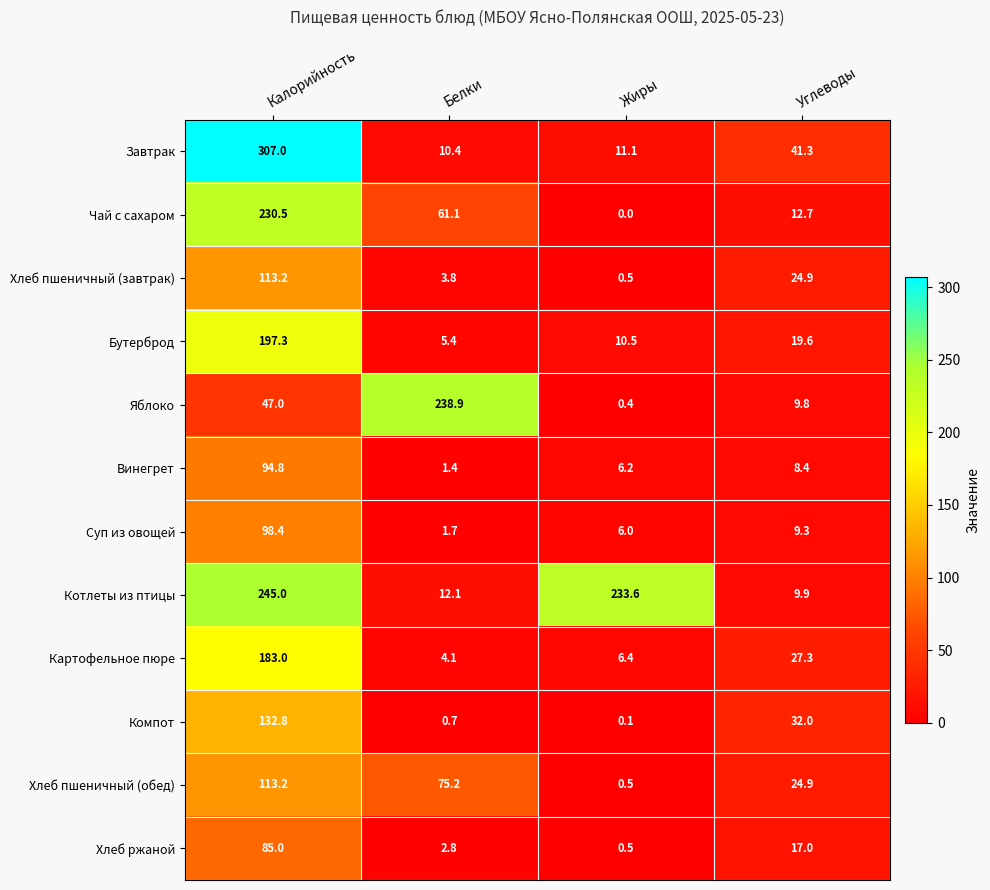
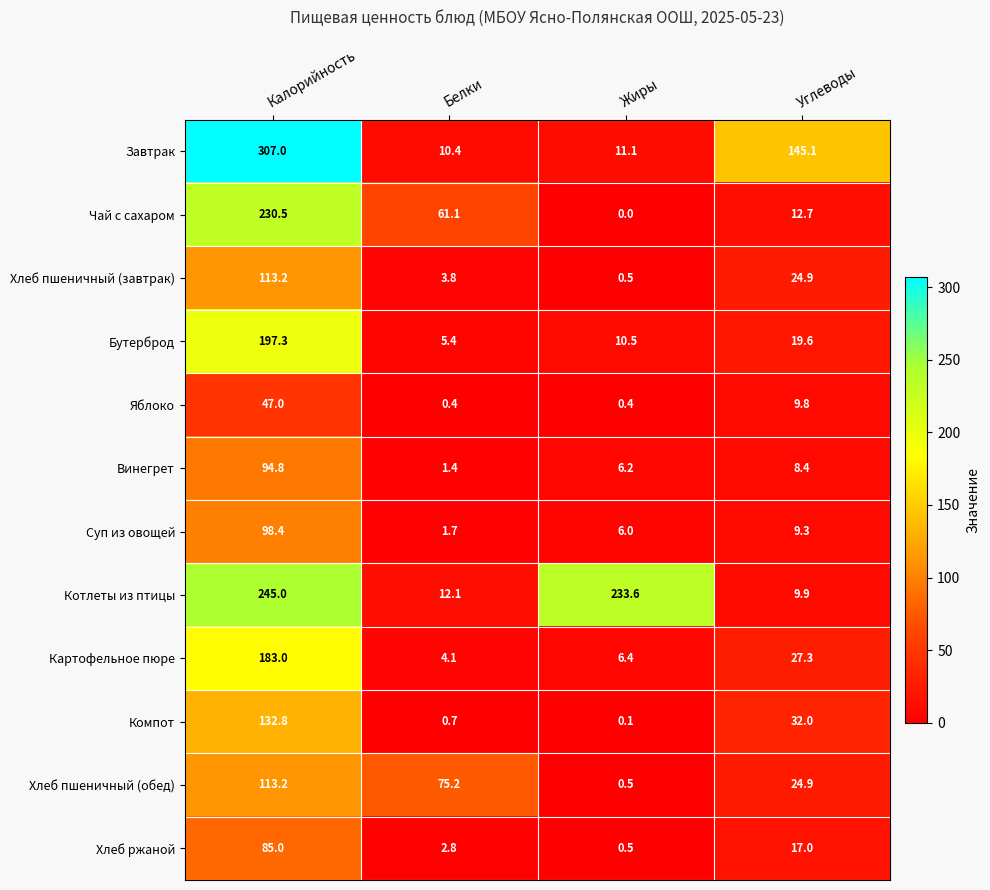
  {
    "Завтрак": {
      "Калорийность": 307.0,
      "Белки": 10.4,
      "Жиры": 11.1,
-     "Углеводы": 41.3
+     "Углеводы": 145.1
    },
    "Чай с сахаром": {
      "Калорийность": 230.5,
      "Белки": 61.1,
      "Жиры": 0.0,
      "Углеводы": 12.7
    },
    "Хлеб пшеничный (завтрак)": {
      "Калорийность": 113.2,
      "Белки": 3.8,
      "Жиры": 0.5,
      "Углеводы": 24.9
    },
    "Бутерброд": {
      "Калорийность": 197.3,
      "Белки": 5.4,
      "Жиры": 10.5,
      "Углеводы": 19.6
    },
    "Яблоко": {
      "Калорийность": 47.0,
-     "Белки": 238.9,
+     "Белки": 0.4,
      "Жиры": 0.4,
      "Углеводы": 9.8
    },
    "Винегрет": {
      "Калорийность": 94.8,
      "Белки": 1.4,
      "Жиры": 6.2,
      "Углеводы": 8.4
    },
    "Суп из овощей": {
      "Калорийность": 98.4,
      "Белки": 1.7,
      "Жиры": 6.0,
      "Углеводы": 9.3
    },
    "Котлеты из птицы": {
      "Калорийность": 245.0,
      "Белки": 12.1,
      "Жиры": 233.6,
      "Углеводы": 9.9
    },
    "Картофельное пюре": {
      "Калорийность": 183.0,
      "Белки": 4.1,
      "Жиры": 6.4,
      "Углеводы": 27.3
    },
    "Компот": {
      "Калорийность": 132.8,
      "Белки": 0.7,
      "Жиры": 0.1,
      "Углеводы": 32.0
    },
    "Хлеб пшеничный (обед)": {
      "Калорийность": 113.2,
      "Белки": 75.2,
      "Жиры": 0.5,
      "Углеводы": 24.9
    },
    "Хлеб ржаной": {
      "Калорийность": 85.0,
      "Белки": 2.8,
      "Жиры": 0.5,
      "Углеводы": 17.0
    }
  }
